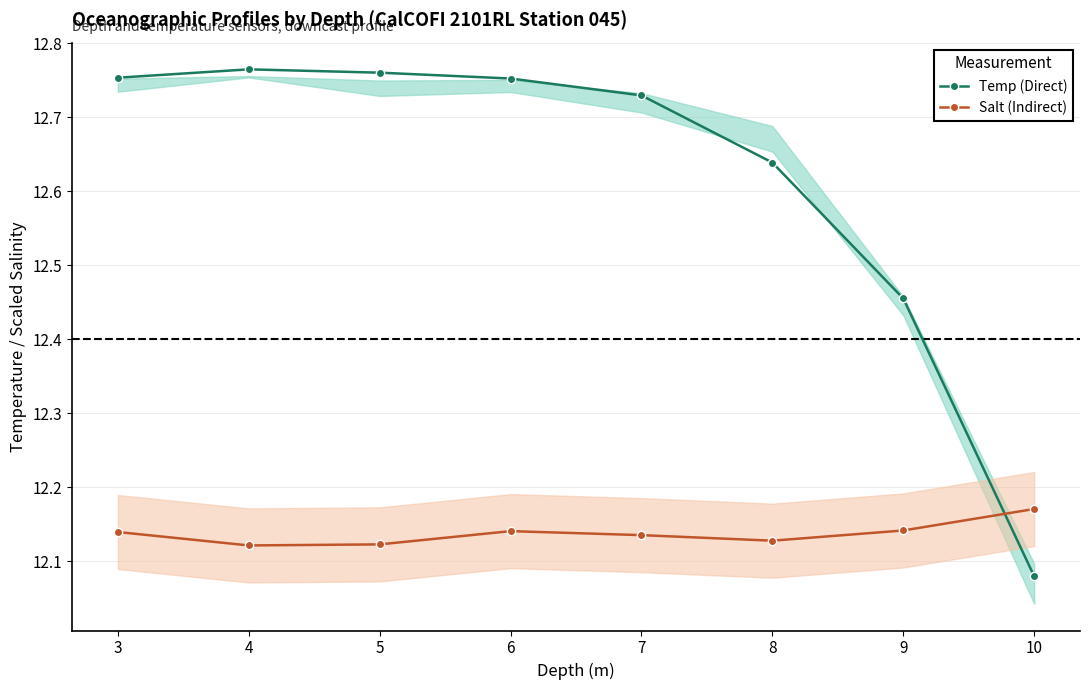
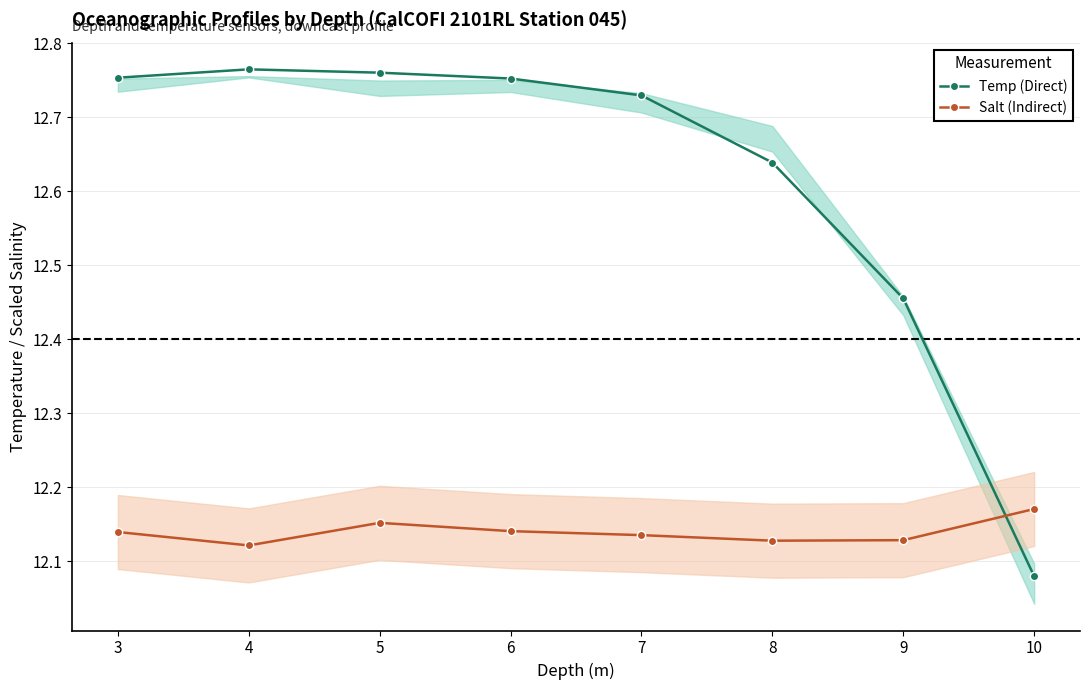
  {
    "Temp (Direct)": {
      "4": 12.76,
      "5": 12.76,
      "8": 12.64,
      "10": 12.08
    },
    "Salt (Indirect)": {
      "3": 12.14,
      "4": 12.12,
-     "5": 12.12,
+     "5": 12.15,
      "6": 12.14,
      "7": 12.14,
      "8": 12.13,
-     "9": 12.14,
+     "9": 12.13,
      "10": 12.17
    }
  }
